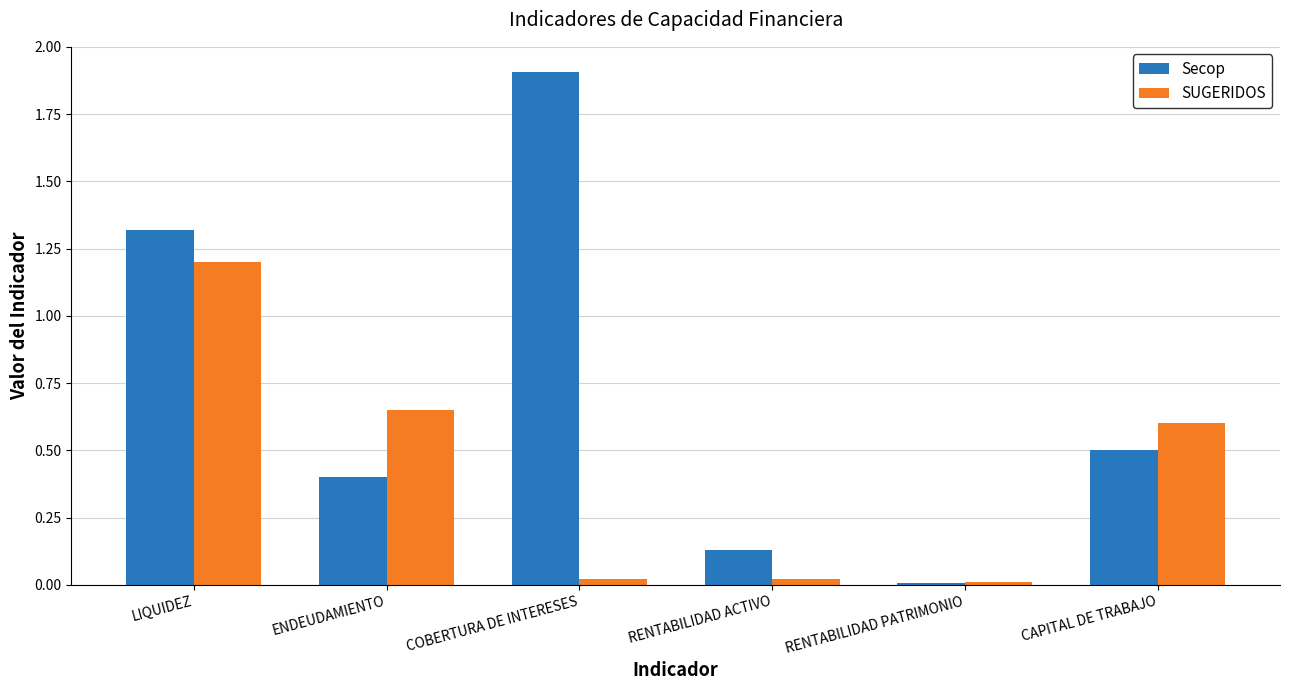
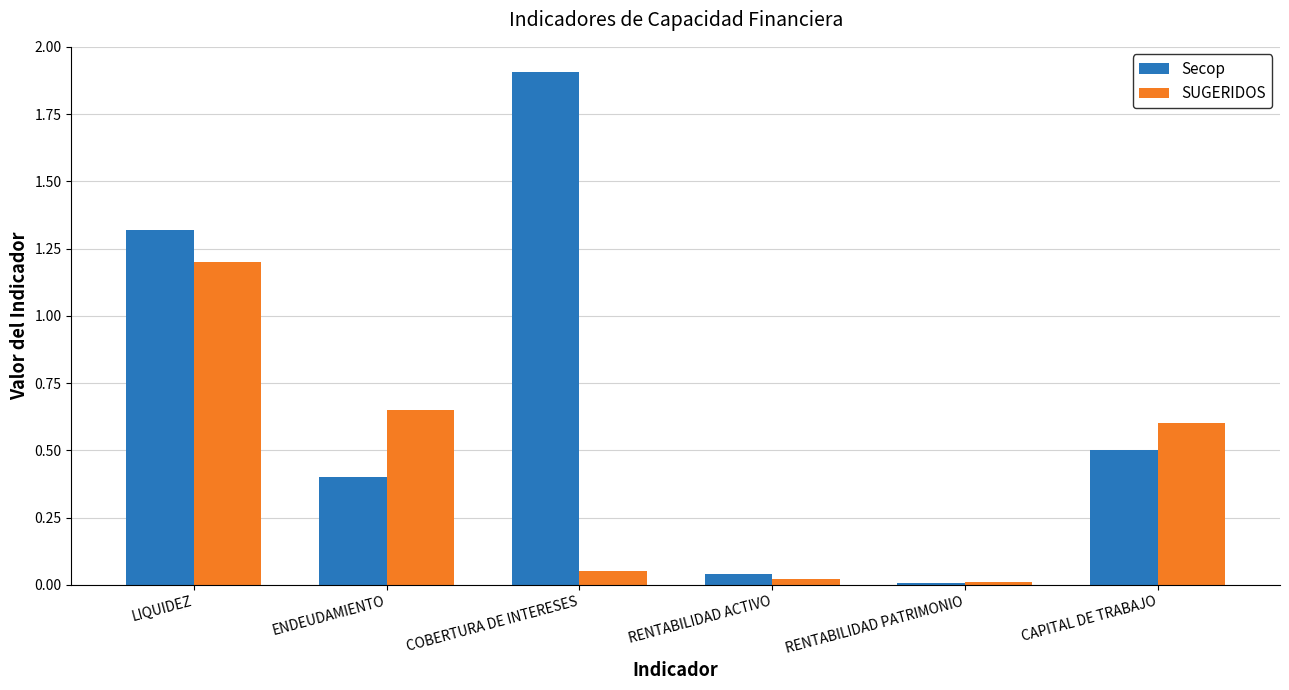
  {
    "Secop": {
      "LIQUIDEZ": 1.32,
      "ENDEUDAMIENTO": 0.40,
      "COBERTURA DE INTERESES": 1.90,
-     "RENTABILIDAD ACTIVO": 0.13,
+     "RENTABILIDAD ACTIVO": 0.04,
      "CAPITAL DE TRABAJO": 0.50
    },
    "SUGERIDOS": {
      "LIQUIDEZ": 1.20,
      "ENDEUDAMIENTO": 0.65,
-     "COBERTURA DE INTERESES": 0.02,
+     "COBERTURA DE INTERESES": 0.05,
      "RENTABILIDAD ACTIVO": 0.02,
      "RENTABILIDAD PATRIMONIO": 0.01,
      "CAPITAL DE TRABAJO": 0.60
    }
  }
